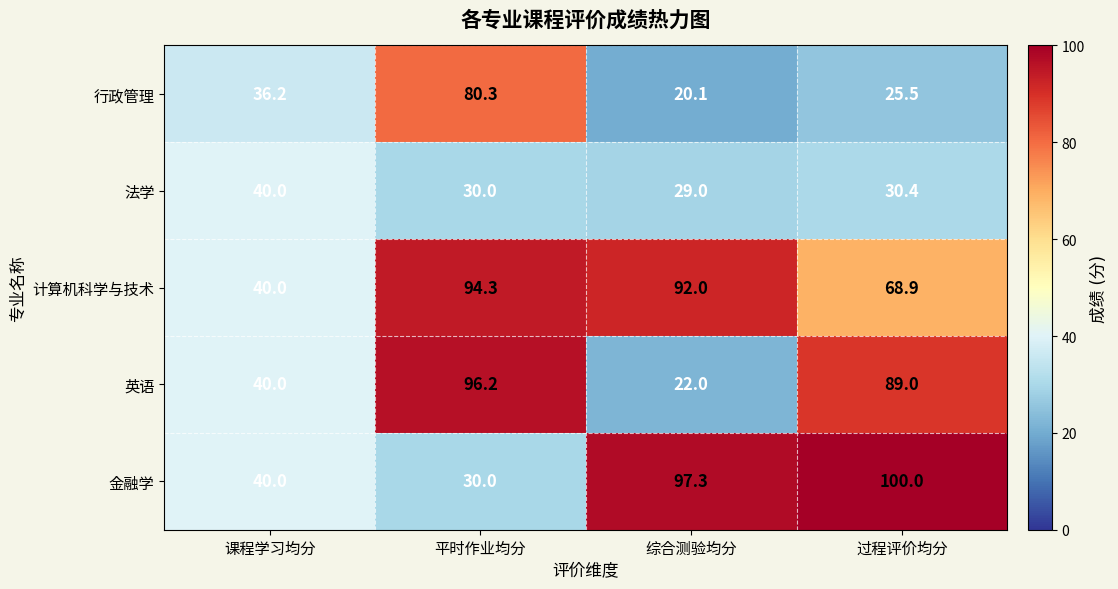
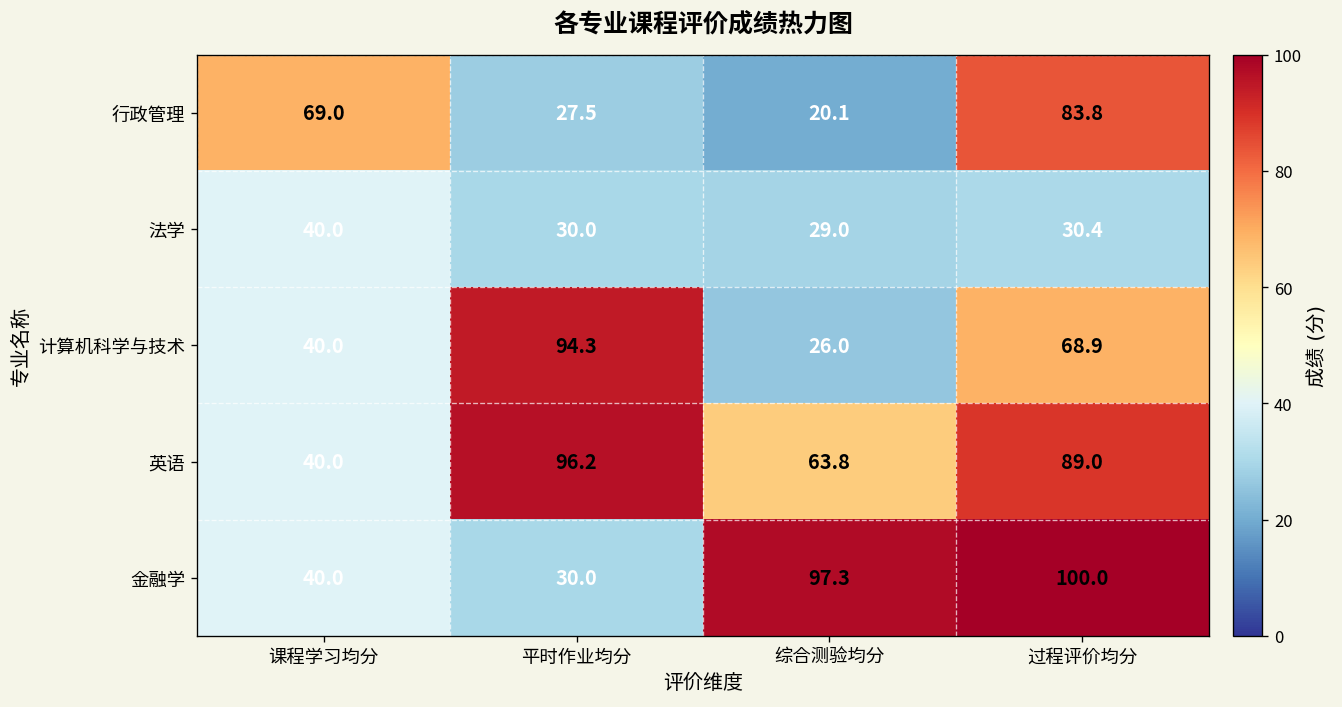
  {
    "行政管理": {
-     "课程学习均分": 36.2,
-     "平时作业均分": 80.3,
+     "课程学习均分": 69.0,
+     "平时作业均分": 27.5,
      "综合测验均分": 20.1,
-     "过程评价均分": 25.5
+     "过程评价均分": 83.8
    },
    "法学": {
      "平时作业均分": 30.0,
      "综合测验均分": 29.0,
      "过程评价均分": 30.4
    },
    "计算机科学与技术": {
      "平时作业均分": 94.3,
-     "综合测验均分": 92.0,
+     "综合测验均分": 26.0,
      "过程评价均分": 68.9
    },
    "英语": {
      "平时作业均分": 96.2,
-     "综合测验均分": 22.0,
+     "综合测验均分": 63.8,
      "过程评价均分": 89.0
    },
    "金融学": {
      "平时作业均分": 30.0,
      "综合测验均分": 97.3,
      "过程评价均分": 100.0
    }
  }
